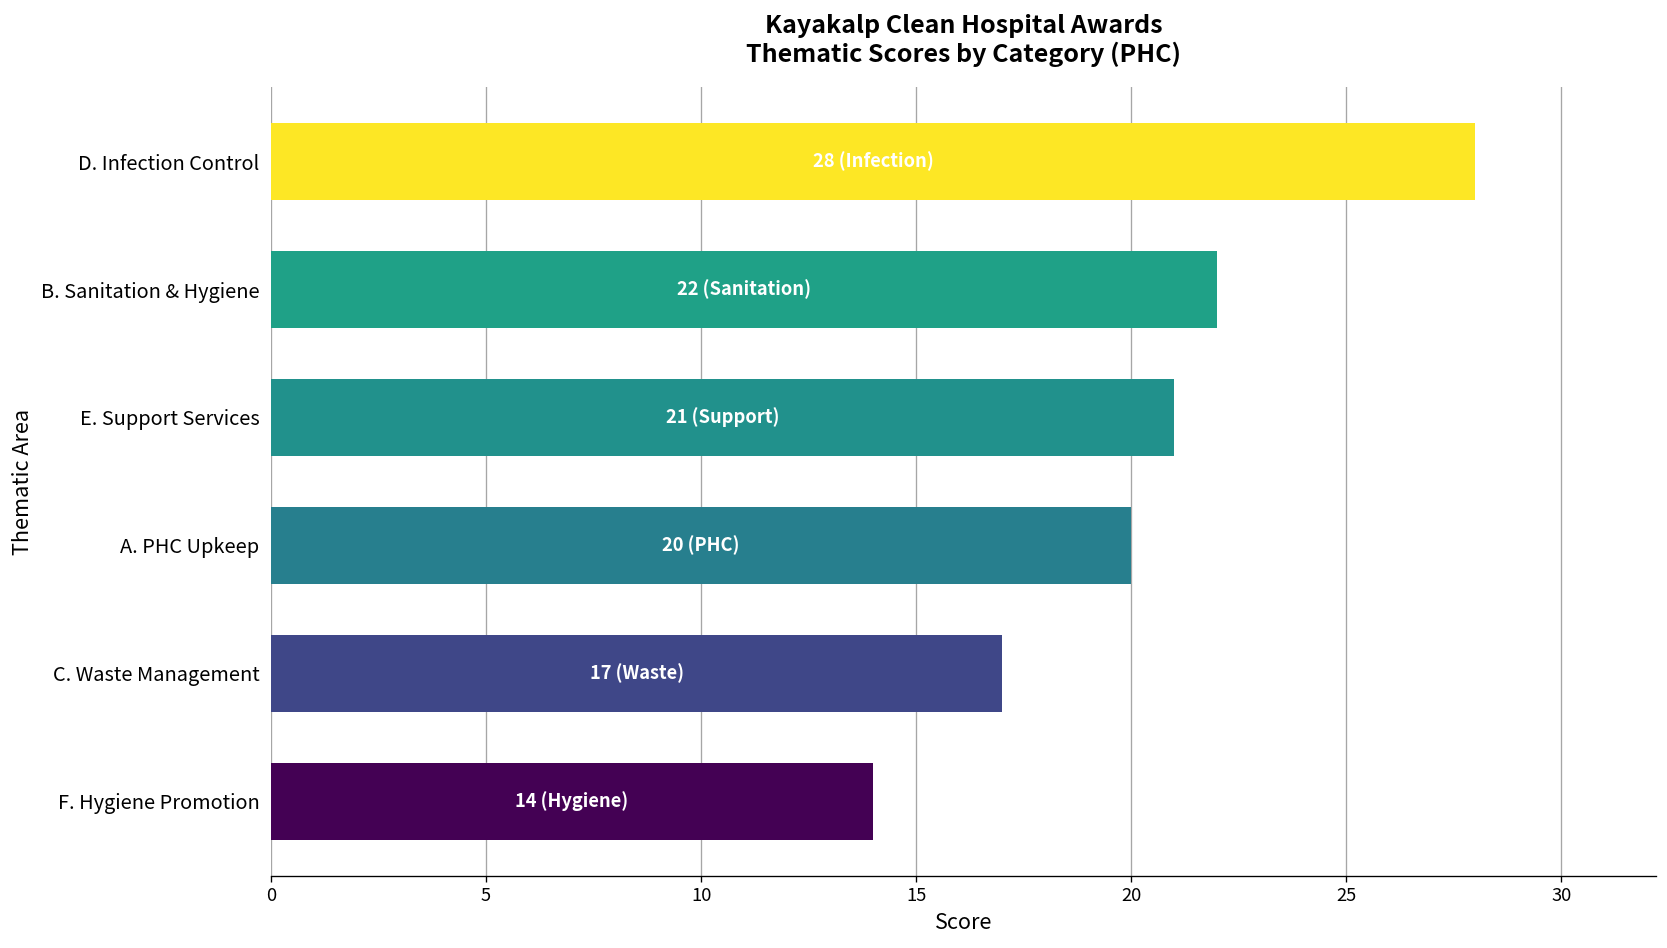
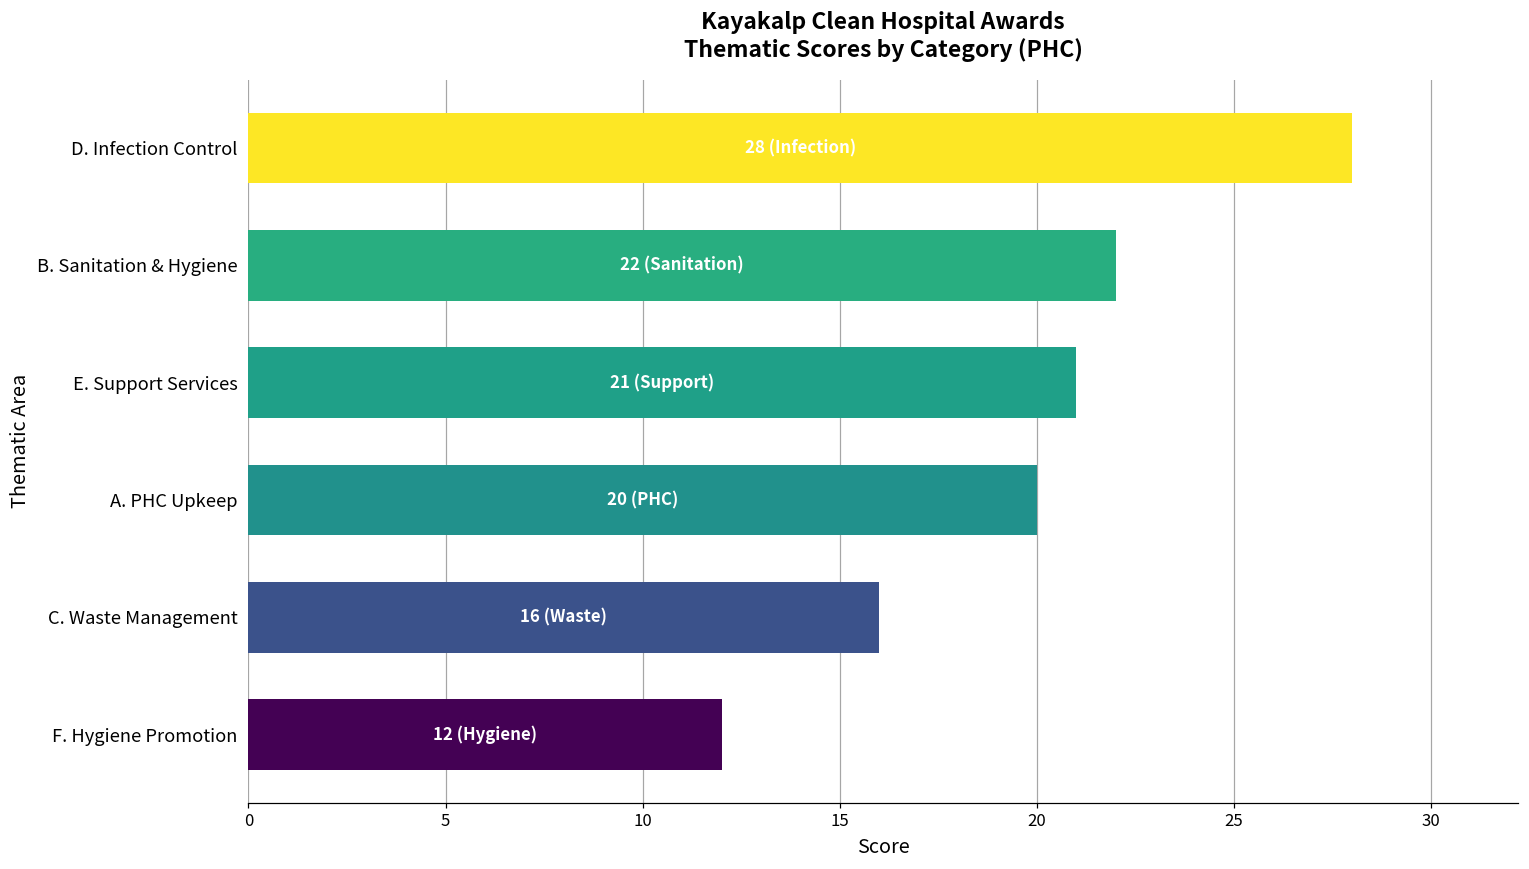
  {
    "D. Infection Control": 28,
    "B. Sanitation & Hygiene": 22,
    "E. Support Services": 21,
    "A. PHC Upkeep": 20,
-   "C. Waste Management": 17,
-   "F. Hygiene Promotion": 14
+   "C. Waste Management": 16,
+   "F. Hygiene Promotion": 12
  }
